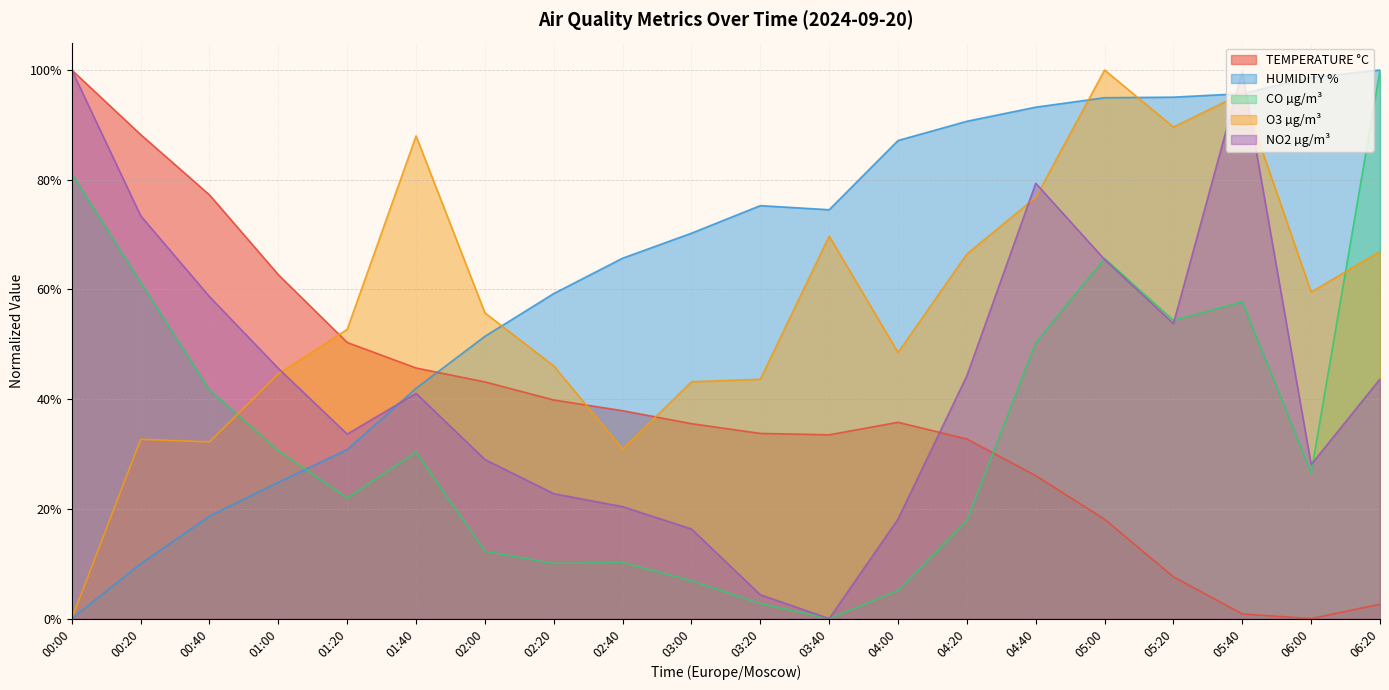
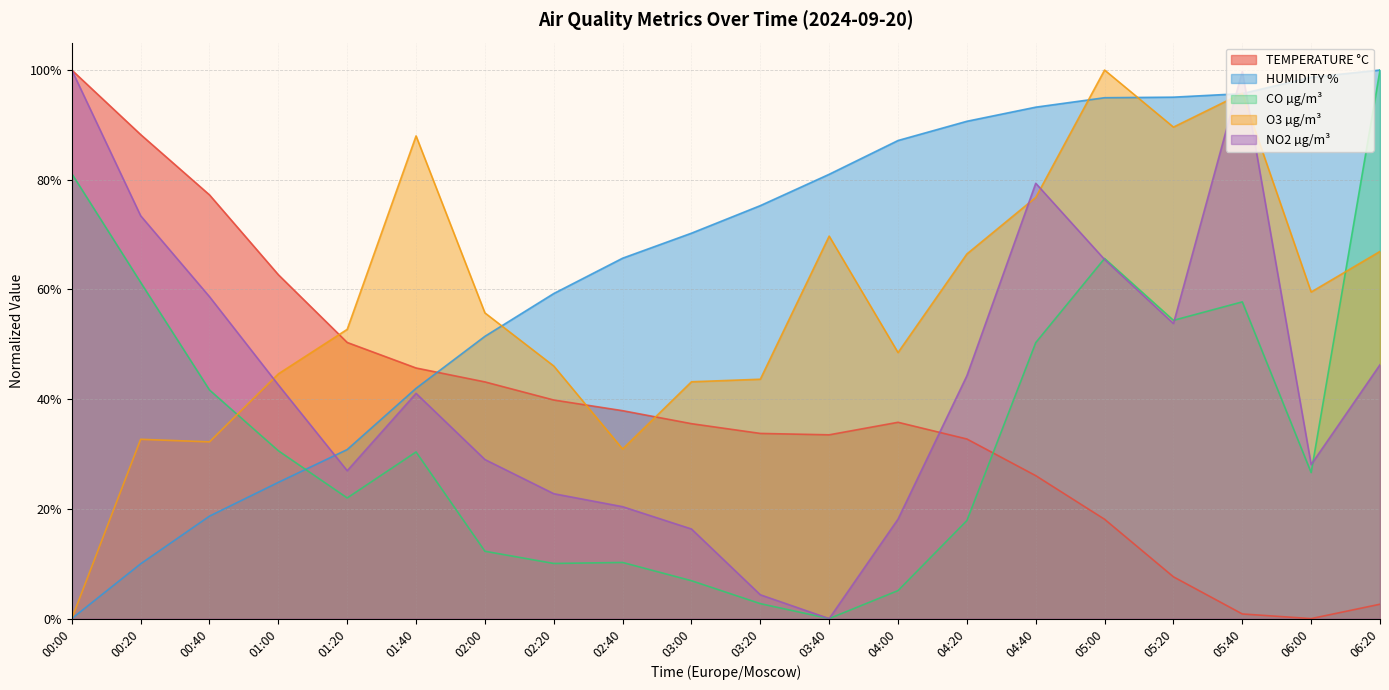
  {
    "TEMPERATURE °C": {
      "00:20": "88%",
      "00:40": "77%",
      "01:00": "63%",
      "01:20": "50%",
      "01:40": "46%",
      "02:00": "43%",
      "02:20": "40%",
      "02:40": "38%",
      "03:00": "36%",
      "03:20": "34%",
      "03:40": "34%",
      "04:00": "36%",
      "04:20": "33%",
      "04:40": "26%",
      "05:00": "18%",
      "05:20": "8%",
      "05:40": "1%",
      "06:00": "0%",
      "06:20": "3%"
    },
    "HUMIDITY %": {
      "00:20": "10%",
      "00:40": "19%",
      "01:00": "25%",
      "01:20": "31%",
      "01:40": "42%",
      "02:00": "51%",
      "02:20": "59%",
      "02:40": "66%",
      "03:00": "70%",
      "03:20": "75%",
-     "03:40": "75%",
+     "03:40": "81%",
      "04:00": "87%",
      "04:20": "91%",
      "04:40": "93%",
      "05:00": "95%",
      "05:20": "95%"
    },
    "CO µg/m³": {
      "00:00": "81%",
      "00:20": "61%",
      "00:40": "42%",
      "01:00": "31%",
      "01:20": "22%",
      "01:40": "30%",
      "02:00": "12%",
      "02:20": "10%",
      "02:40": "10%",
      "03:00": "7%",
      "03:20": "3%",
      "04:00": "5%",
      "04:20": "18%",
      "04:40": "50%",
      "05:20": "54%",
      "05:40": "58%",
      "06:00": "27%"
    },
    "O3 µg/m³": {
      "00:20": "33%",
      "00:40": "32%",
      "01:00": "45%",
      "01:20": "53%",
      "01:40": "88%",
      "02:00": "56%",
      "02:20": "46%",
      "02:40": "31%",
      "03:00": "43%",
      "03:20": "44%",
      "03:40": "70%",
      "04:00": "48%",
      "04:20": "66%",
      "04:40": "77%",
      "05:00": "100%",
      "05:20": "90%",
      "06:00": "60%",
      "06:20": "67%"
    },
    "NO2 µg/m³": {
      "00:20": "73%",
      "00:40": "59%",
-     "01:00": "46%",
-     "01:20": "34%",
+     "01:00": "43%",
+     "01:20": "27%",
      "01:40": "41%",
      "02:00": "29%",
      "02:20": "23%",
      "02:40": "20%",
      "03:00": "16%",
      "03:20": "4%",
      "04:00": "18%",
      "04:20": "44%",
      "04:40": "79%",
      "05:20": "54%",
      "06:00": "28%",
-     "06:20": "44%"
+     "06:20": "46%"
    }
  }
